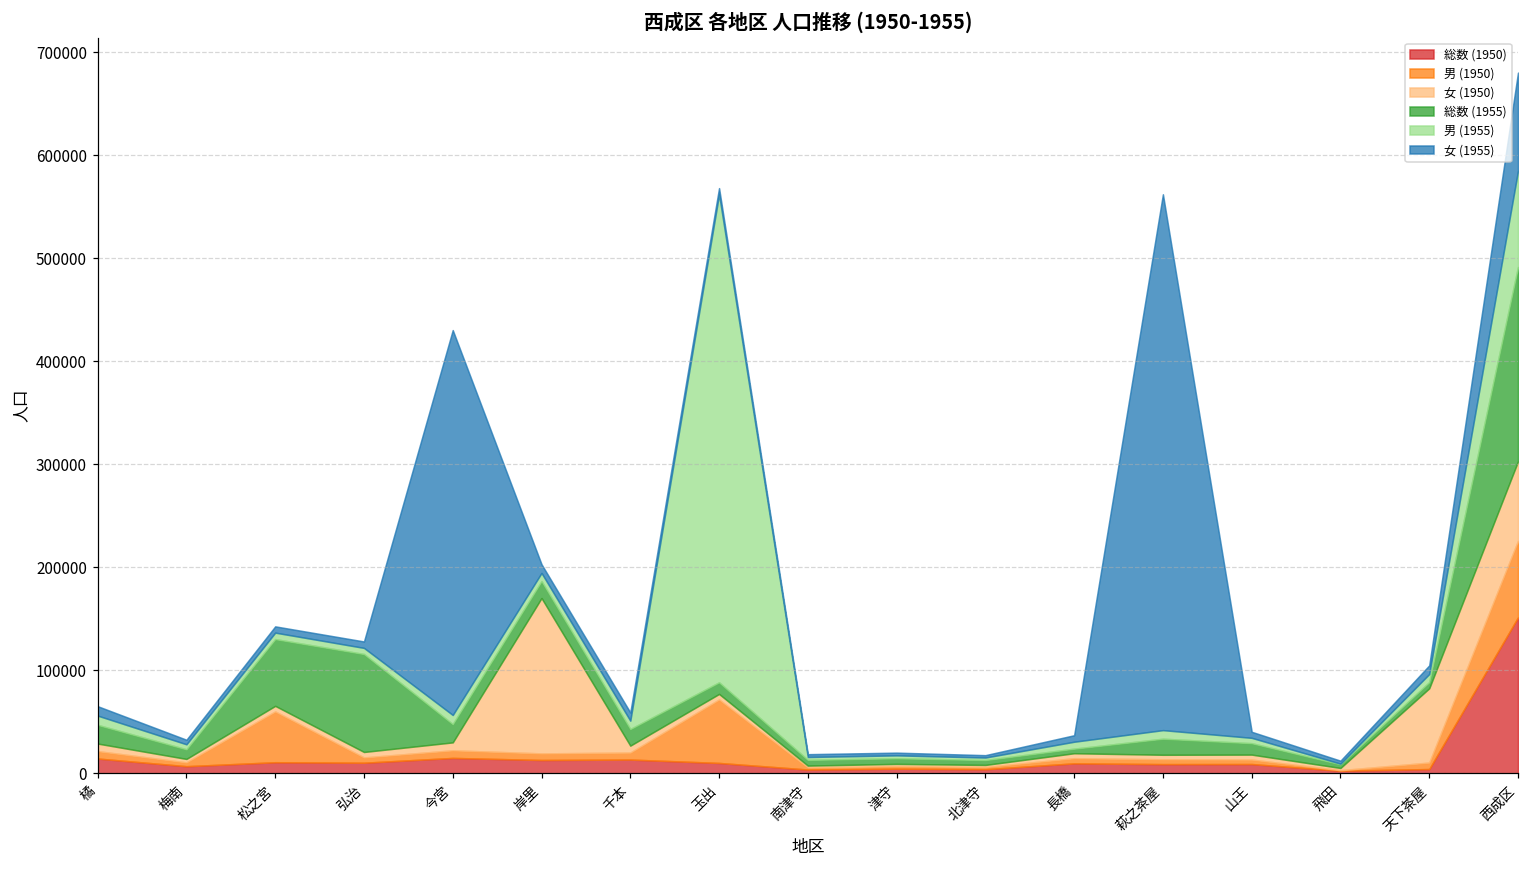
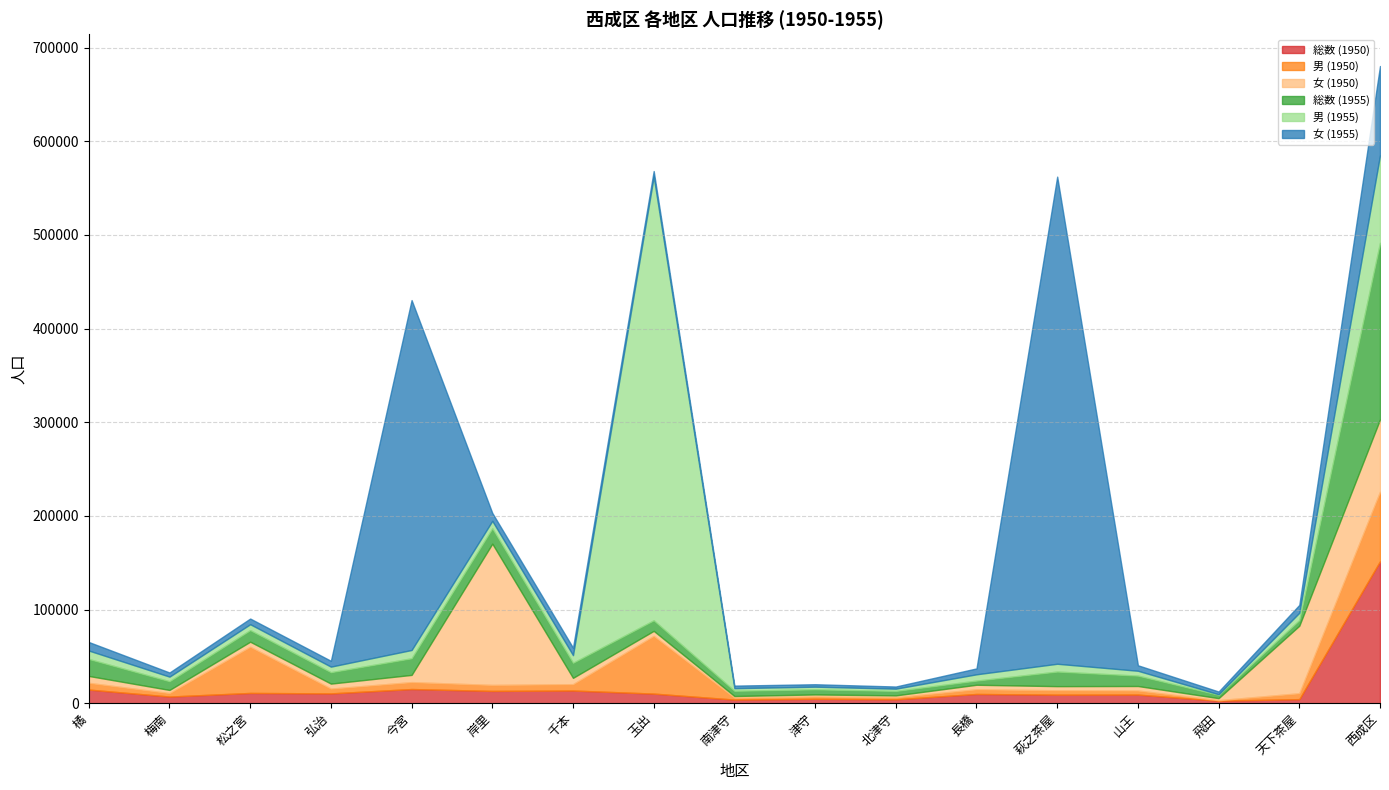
  {
    "総数 (1950)": {
      "橘": 10000,
      "梅南": 10000,
      "松之宮": 10000,
      "弘治": 10000,
      "今宮": 20000,
      "岸里": 10000,
      "千本": 10000,
      "玉出": 10000,
      "長橋": 10000,
      "萩之茶屋": 10000,
      "山王": 10000,
      "天下茶屋": 0,
      "西成区": 150000
    },
    "男 (1950)": {
      "橘": 10000,
      "梅南": 0,
      "松之宮": 50000,
      "弘治": 10000,
      "今宮": 10000,
      "岸里": 10000,
      "千本": 10000,
      "玉出": 60000,
      "長橋": 0,
      "萩之茶屋": 0,
      "山王": 0,
      "天下茶屋": 10000,
      "西成区": 70000
    },
    "女 (1950)": {
      "橘": 10000,
      "梅南": 0,
      "松之宮": 10000,
      "弘治": 10000,
      "今宮": 10000,
      "岸里": 150000,
      "千本": 10000,
      "玉出": 10000,
      "長橋": 0,
      "萩之茶屋": 0,
      "山王": 0,
      "天下茶屋": 70000,
      "西成区": 80000
    },
    "総数 (1955)": {
      "橘": 20000,
      "梅南": 10000,
-     "松之宮": 60000,
-     "弘治": 100000,
+     "松之宮": 10000,
+     "弘治": 10000,
      "今宮": 20000,
      "岸里": 20000,
      "千本": 20000,
      "玉出": 10000,
      "南津守": 10000,
      "津守": 10000,
      "長橋": 0,
      "萩之茶屋": 20000,
      "山王": 10000,
      "天下茶屋": 10000,
      "西成区": 190000
    },
    "男 (1955)": {
      "橘": 10000,
      "梅南": 0,
      "松之宮": 10000,
      "弘治": 10000,
      "今宮": 10000,
      "岸里": 10000,
      "千本": 10000,
      "玉出": 470000,
      "南津守": 0,
      "長橋": 10000,
      "萩之茶屋": 10000,
      "山王": 10000,
      "天下茶屋": 10000,
      "西成区": 90000
    },
    "女 (1955)": {
      "橘": 10000,
      "梅南": 0,
      "松之宮": 10000,
      "弘治": 10000,
      "今宮": 370000,
      "岸里": 10000,
      "千本": 10000,
      "玉出": 10000,
      "南津守": 0,
      "長橋": 10000,
      "萩之茶屋": 520000,
      "山王": 10000,
      "飛田": 0,
      "天下茶屋": 10000,
      "西成区": 100000
    }
  }
